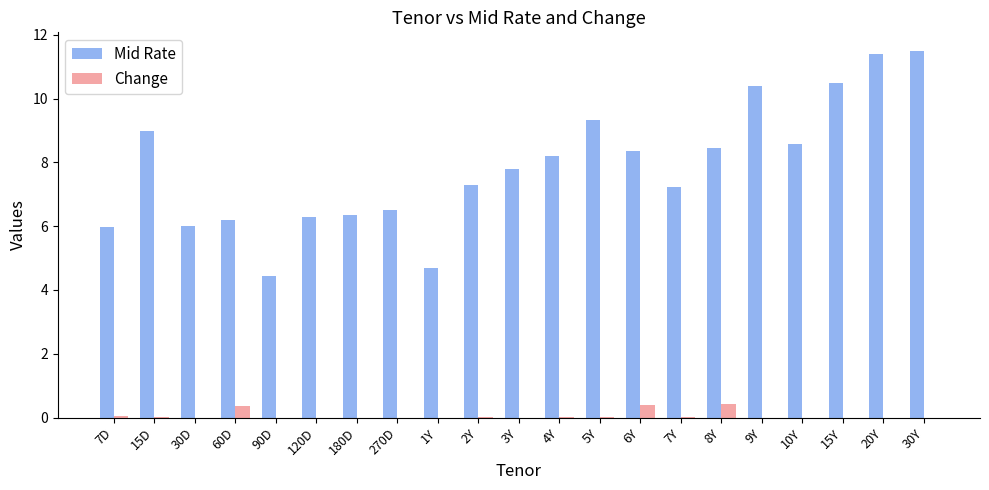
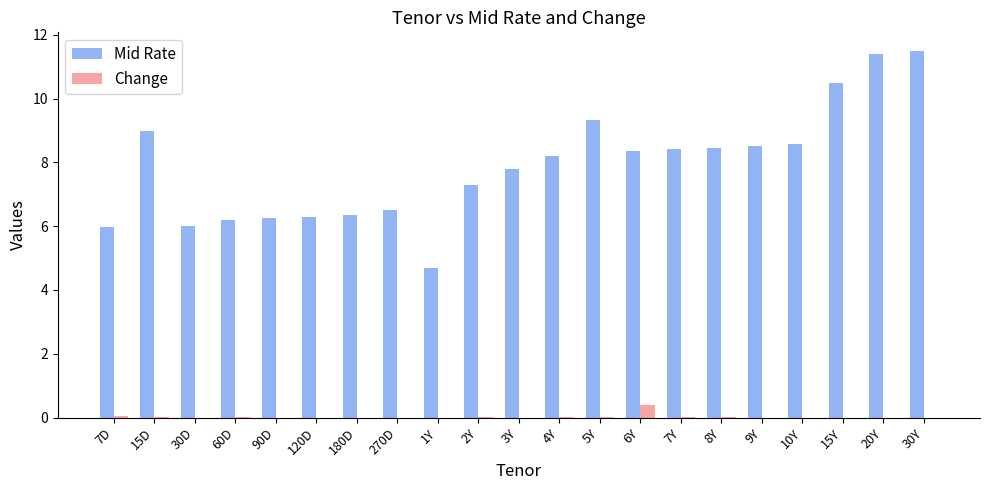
  {
    "Mid Rate": {
      "7D": 6.0,
      "15D": 9.0,
      "30D": 6.0,
      "60D": 6.2,
-     "90D": 4.4,
+     "90D": 6.3,
      "120D": 6.3,
      "180D": 6.4,
      "270D": 6.5,
      "1Y": 4.7,
      "2Y": 7.3,
      "3Y": 7.8,
      "4Y": 8.2,
      "5Y": 9.3,
      "6Y": 8.4,
-     "7Y": 7.2,
+     "7Y": 8.4,
      "8Y": 8.5,
-     "9Y": 10.4,
+     "9Y": 8.5,
      "10Y": 8.6,
      "15Y": 10.5,
      "20Y": 11.4,
      "30Y": 11.5
    },
    "Change": {
      "30D": 0.0,
-     "60D": 0.4,
+     "60D": 0.0,
      "90D": 0.0,
      "120D": 0.0,
      "180D": 0.0,
      "270D": 0.0,
      "1Y": 0.0,
      "3Y": 0.0,
      "6Y": 0.4,
-     "8Y": 0.4,
+     "8Y": 0.0,
      "9Y": 0.0,
      "10Y": 0.0,
      "15Y": 0.0,
      "20Y": 0.0,
      "30Y": 0.0
    }
  }
